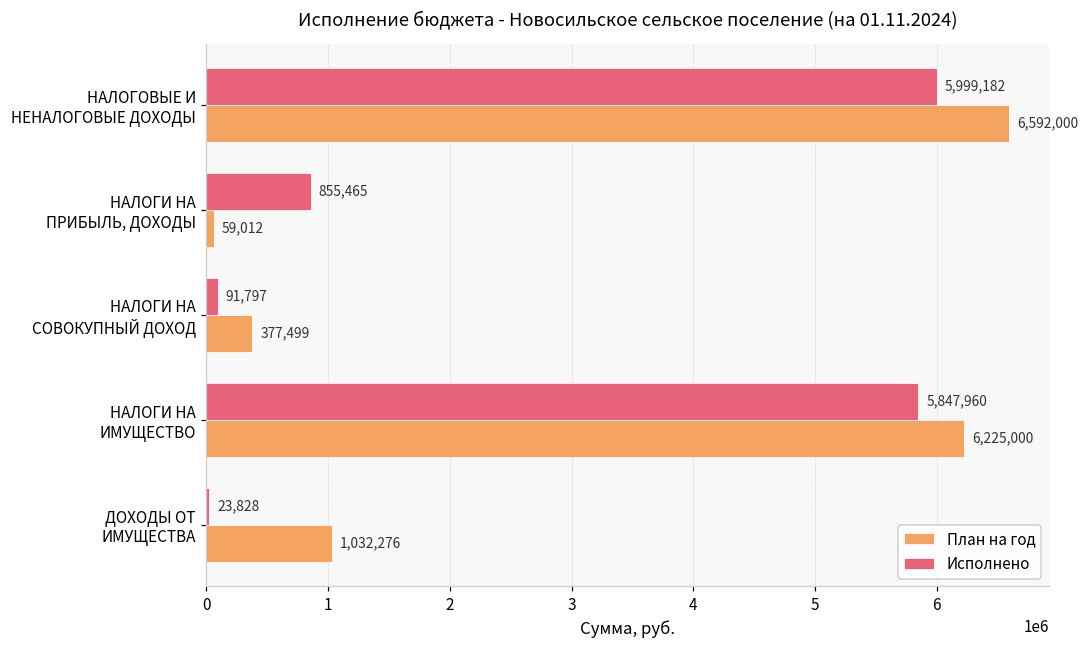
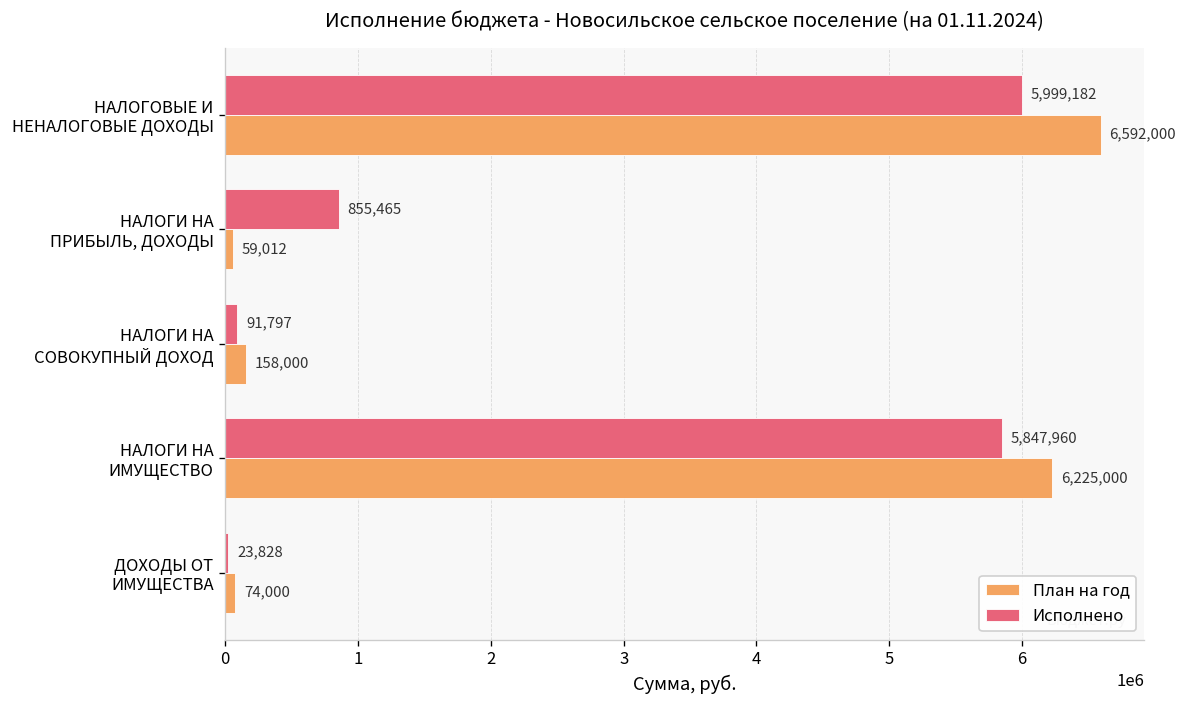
  {
    "План на год": {
      "НАЛОГОВЫЕ И НЕНАЛОГОВЫЕ ДОХОДЫ": "6,592,000",
      "НАЛОГИ НА ПРИБЫЛЬ, ДОХОДЫ": "59,012",
-     "НАЛОГИ НА СОВОКУПНЫЙ ДОХОД": "377,499",
+     "НАЛОГИ НА СОВОКУПНЫЙ ДОХОД": "158,000",
      "НАЛОГИ НА ИМУЩЕСТВО": "6,225,000",
-     "ДОХОДЫ ОТ ИМУЩЕСТВА": "1,032,276"
+     "ДОХОДЫ ОТ ИМУЩЕСТВА": "74,000"
    },
    "Исполнено": {
      "НАЛОГОВЫЕ И НЕНАЛОГОВЫЕ ДОХОДЫ": "5,999,182",
      "НАЛОГИ НА ПРИБЫЛЬ, ДОХОДЫ": "855,465",
      "НАЛОГИ НА СОВОКУПНЫЙ ДОХОД": "91,797",
      "НАЛОГИ НА ИМУЩЕСТВО": "5,847,960",
      "ДОХОДЫ ОТ ИМУЩЕСТВА": "23,828"
    }
  }
